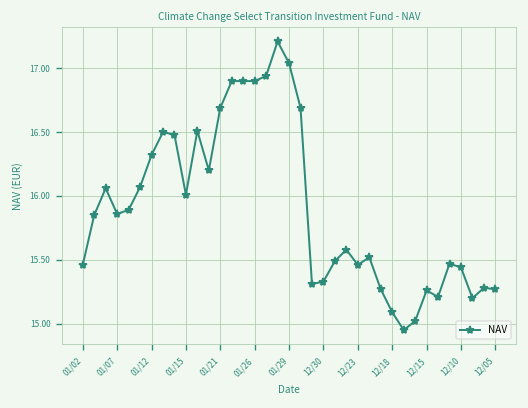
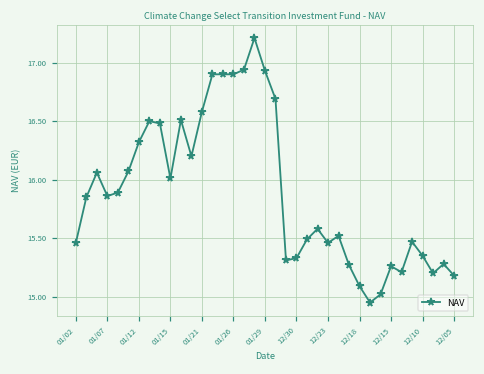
  {
    "01/02": 15.46,
    "01/07": 15.86,
    "01/12": 16.32,
    "01/15": 16.01,
-   "01/21": 16.69,
+   "01/21": 16.58,
    "01/26": 16.90,
-   "01/29": 17.04,
+   "01/29": 16.93,
    "12/30": 15.33,
    "12/23": 15.46,
    "12/18": 15.09,
    "12/15": 15.26,
-   "12/10": 15.44,
-   "12/05": 15.27
+   "12/10": 15.35,
+   "12/05": 15.18
  }
